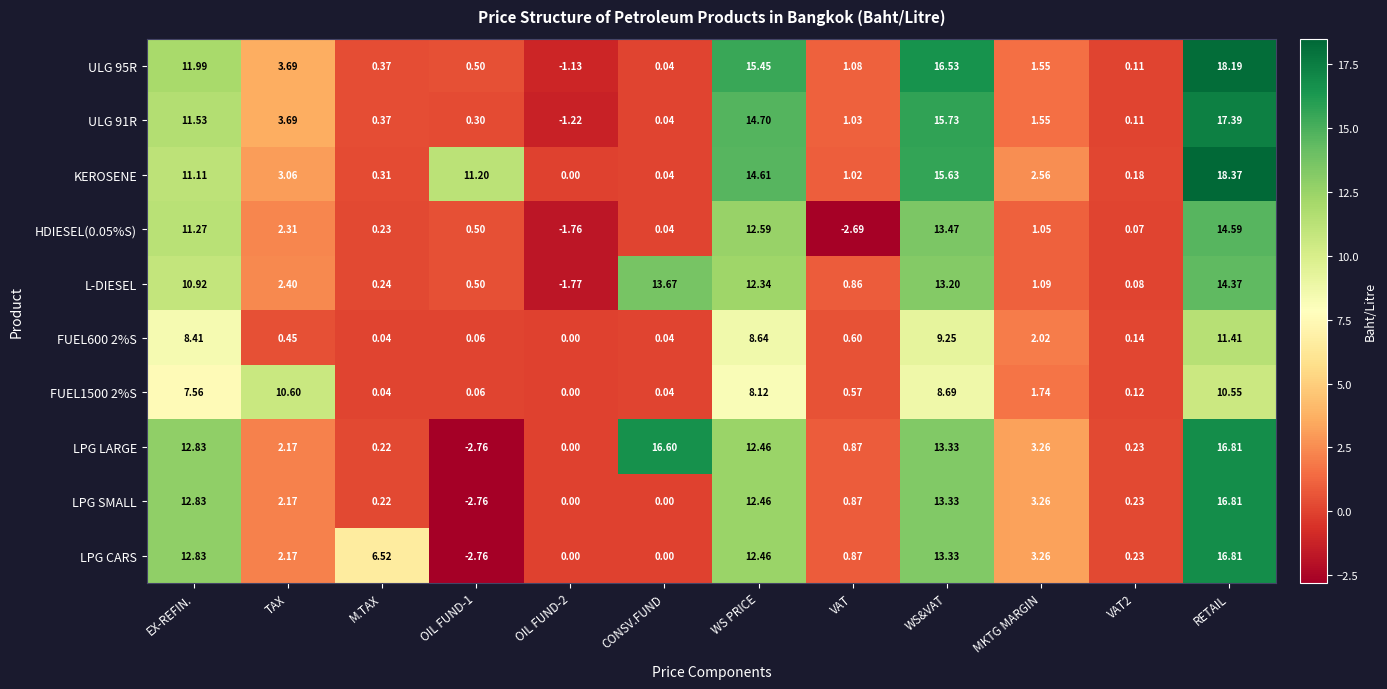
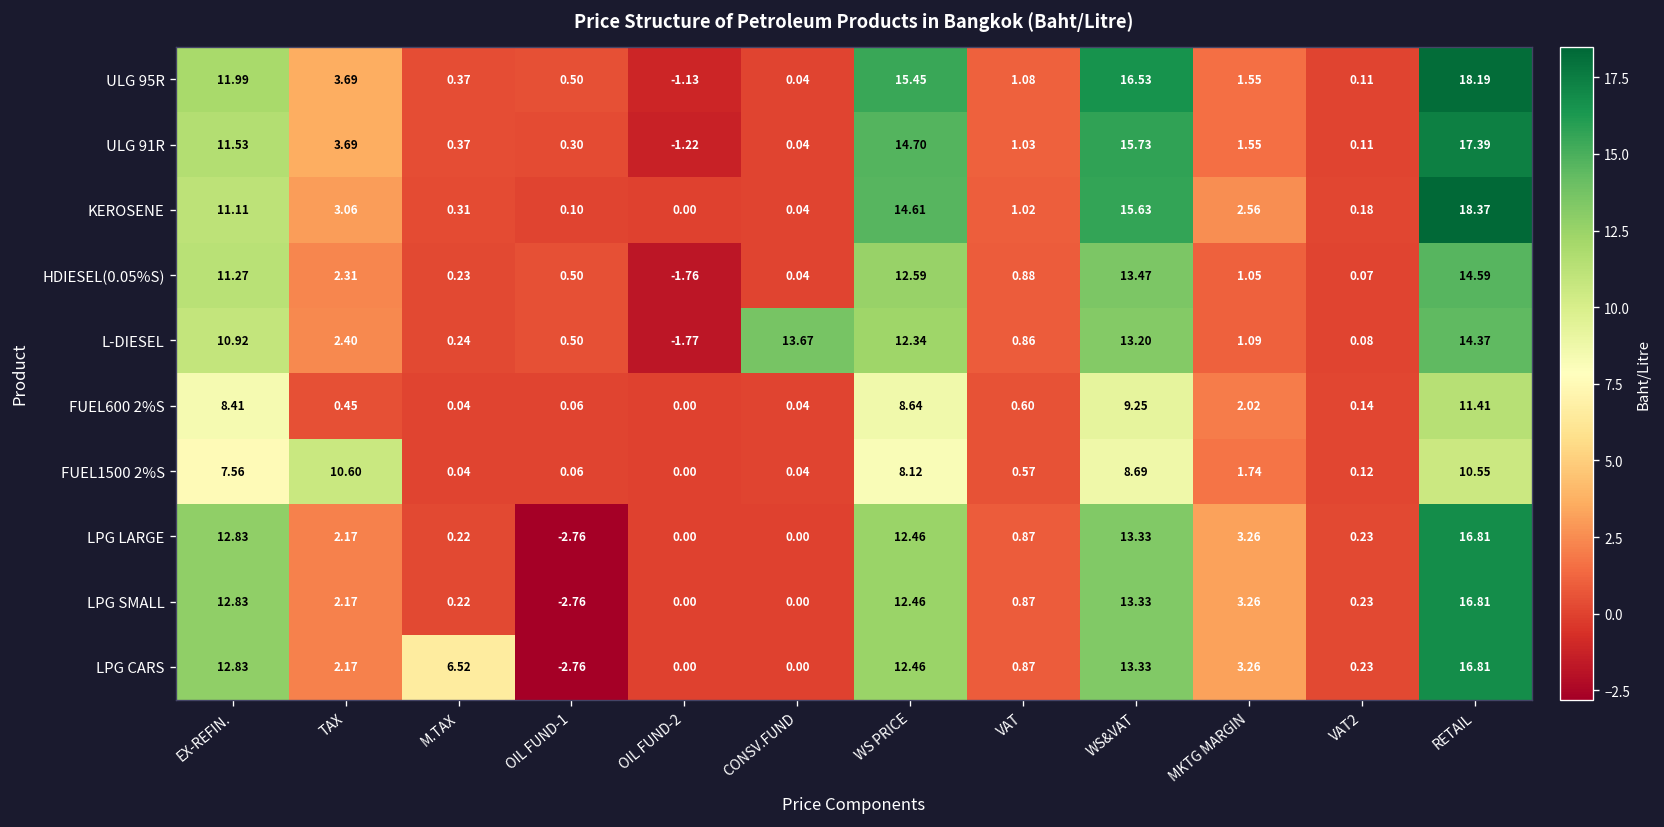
  {
    "ULG 95R": {
      "EX-REFIN.": 11.99,
      "TAX": 3.69,
      "M.TAX": 0.37,
      "OIL FUND-1": 0.50,
      "OIL FUND-2": -1.13,
      "CONSV.FUND": 0.04,
      "WS PRICE": 15.45,
      "VAT": 1.08,
      "WS&VAT": 16.53,
      "MKTG MARGIN": 1.55,
      "VAT2": 0.11,
      "RETAIL": 18.19
    },
    "ULG 91R": {
      "EX-REFIN.": 11.53,
      "TAX": 3.69,
      "M.TAX": 0.37,
      "OIL FUND-1": 0.30,
      "OIL FUND-2": -1.22,
      "CONSV.FUND": 0.04,
      "WS PRICE": 14.70,
      "VAT": 1.03,
      "WS&VAT": 15.73,
      "MKTG MARGIN": 1.55,
      "VAT2": 0.11,
      "RETAIL": 17.39
    },
    "KEROSENE": {
      "EX-REFIN.": 11.11,
      "TAX": 3.06,
      "M.TAX": 0.31,
-     "OIL FUND-1": 11.20,
+     "OIL FUND-1": 0.10,
      "OIL FUND-2": 0.00,
      "CONSV.FUND": 0.04,
      "WS PRICE": 14.61,
      "VAT": 1.02,
      "WS&VAT": 15.63,
      "MKTG MARGIN": 2.56,
      "VAT2": 0.18,
      "RETAIL": 18.37
    },
    "HDIESEL(0.05%S)": {
      "EX-REFIN.": 11.27,
      "TAX": 2.31,
      "M.TAX": 0.23,
      "OIL FUND-1": 0.50,
      "OIL FUND-2": -1.76,
      "CONSV.FUND": 0.04,
      "WS PRICE": 12.59,
-     "VAT": -2.69,
+     "VAT": 0.88,
      "WS&VAT": 13.47,
      "MKTG MARGIN": 1.05,
      "VAT2": 0.07,
      "RETAIL": 14.59
    },
    "L-DIESEL": {
      "EX-REFIN.": 10.92,
      "TAX": 2.40,
      "M.TAX": 0.24,
      "OIL FUND-1": 0.50,
      "OIL FUND-2": -1.77,
      "CONSV.FUND": 13.67,
      "WS PRICE": 12.34,
      "VAT": 0.86,
      "WS&VAT": 13.20,
      "MKTG MARGIN": 1.09,
      "VAT2": 0.08,
      "RETAIL": 14.37
    },
    "FUEL600 2%S": {
      "EX-REFIN.": 8.41,
      "TAX": 0.45,
      "M.TAX": 0.04,
      "OIL FUND-1": 0.06,
      "OIL FUND-2": 0.00,
      "CONSV.FUND": 0.04,
      "WS PRICE": 8.64,
      "VAT": 0.60,
      "WS&VAT": 9.25,
      "MKTG MARGIN": 2.02,
      "VAT2": 0.14,
      "RETAIL": 11.41
    },
    "FUEL1500 2%S": {
      "EX-REFIN.": 7.56,
      "TAX": 10.60,
      "M.TAX": 0.04,
      "OIL FUND-1": 0.06,
      "OIL FUND-2": 0.00,
      "CONSV.FUND": 0.04,
      "WS PRICE": 8.12,
      "VAT": 0.57,
      "WS&VAT": 8.69,
      "MKTG MARGIN": 1.74,
      "VAT2": 0.12,
      "RETAIL": 10.55
    },
    "LPG LARGE": {
      "EX-REFIN.": 12.83,
      "TAX": 2.17,
      "M.TAX": 0.22,
      "OIL FUND-1": -2.76,
      "OIL FUND-2": 0.00,
-     "CONSV.FUND": 16.60,
+     "CONSV.FUND": 0.00,
      "WS PRICE": 12.46,
      "VAT": 0.87,
      "WS&VAT": 13.33,
      "MKTG MARGIN": 3.26,
      "VAT2": 0.23,
      "RETAIL": 16.81
    },
    "LPG SMALL": {
      "EX-REFIN.": 12.83,
      "TAX": 2.17,
      "M.TAX": 0.22,
      "OIL FUND-1": -2.76,
      "OIL FUND-2": 0.00,
      "CONSV.FUND": 0.00,
      "WS PRICE": 12.46,
      "VAT": 0.87,
      "WS&VAT": 13.33,
      "MKTG MARGIN": 3.26,
      "VAT2": 0.23,
      "RETAIL": 16.81
    },
    "LPG CARS": {
      "EX-REFIN.": 12.83,
      "TAX": 2.17,
      "M.TAX": 6.52,
      "OIL FUND-1": -2.76,
      "OIL FUND-2": 0.00,
      "CONSV.FUND": 0.00,
      "WS PRICE": 12.46,
      "VAT": 0.87,
      "WS&VAT": 13.33,
      "MKTG MARGIN": 3.26,
      "VAT2": 0.23,
      "RETAIL": 16.81
    }
  }
